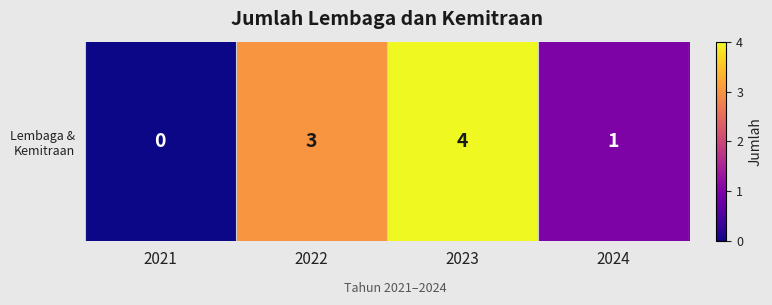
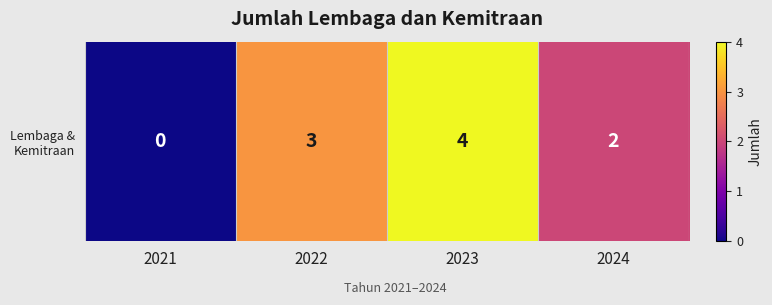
  {
    "Lembaga & Kemitraan": {
      "2021": 0,
      "2022": 3,
      "2023": 4,
-     "2024": 1
+     "2024": 2
    }
  }
